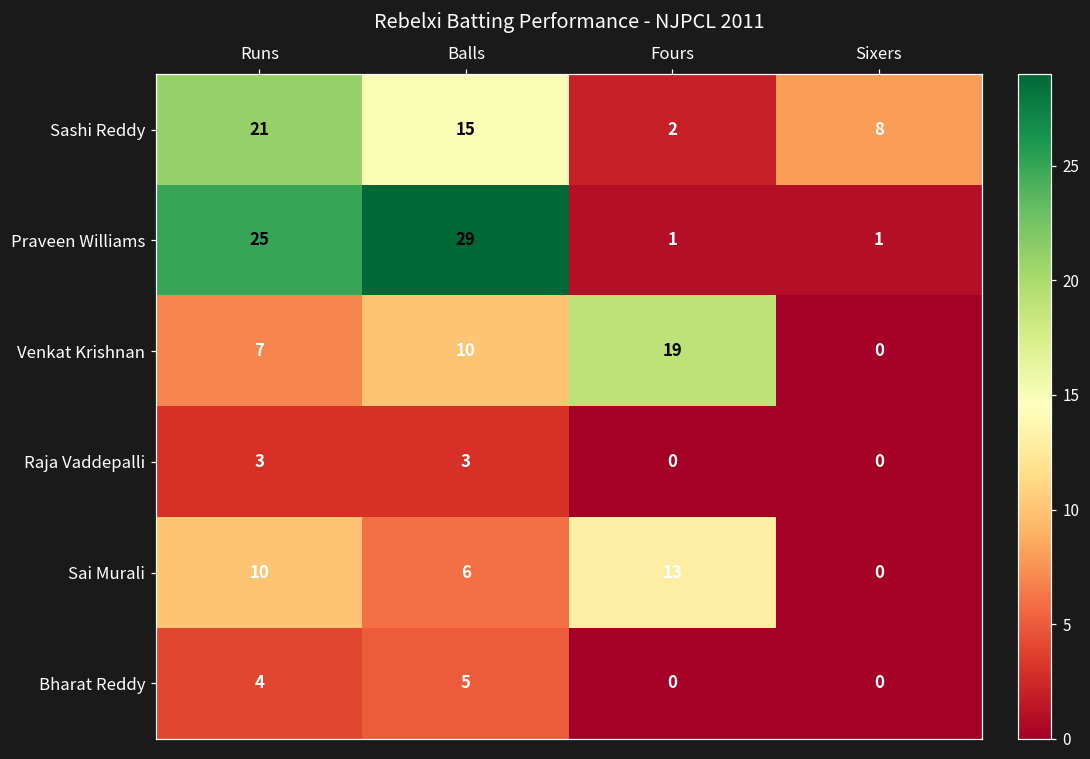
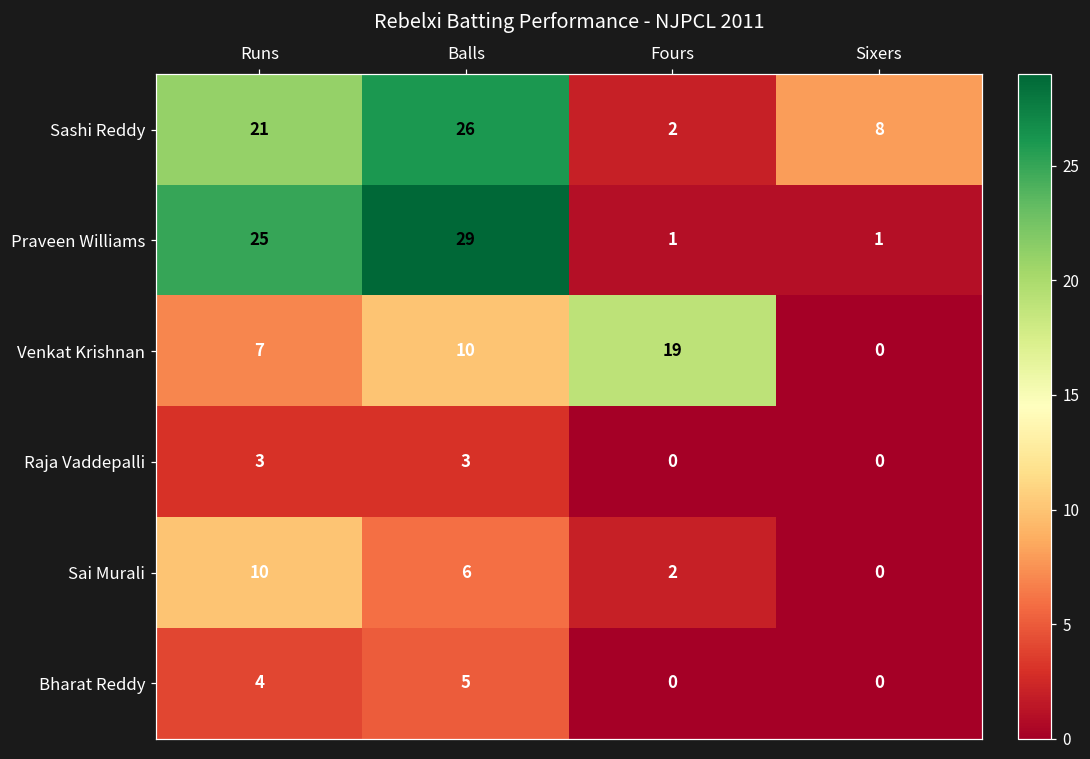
  {
    "Sashi Reddy": {
      "Runs": 21,
-     "Balls": 15,
+     "Balls": 26,
      "Fours": 2,
      "Sixers": 8
    },
    "Praveen Williams": {
      "Runs": 25,
      "Balls": 29,
      "Fours": 1,
      "Sixers": 1
    },
    "Venkat Krishnan": {
      "Runs": 7,
      "Balls": 10,
      "Fours": 19,
      "Sixers": 0
    },
    "Raja Vaddepalli": {
      "Runs": 3,
      "Balls": 3,
      "Fours": 0,
      "Sixers": 0
    },
    "Sai Murali": {
      "Runs": 10,
      "Balls": 6,
-     "Fours": 13,
+     "Fours": 2,
      "Sixers": 0
    },
    "Bharat Reddy": {
      "Runs": 4,
      "Balls": 5,
      "Fours": 0,
      "Sixers": 0
    }
  }
